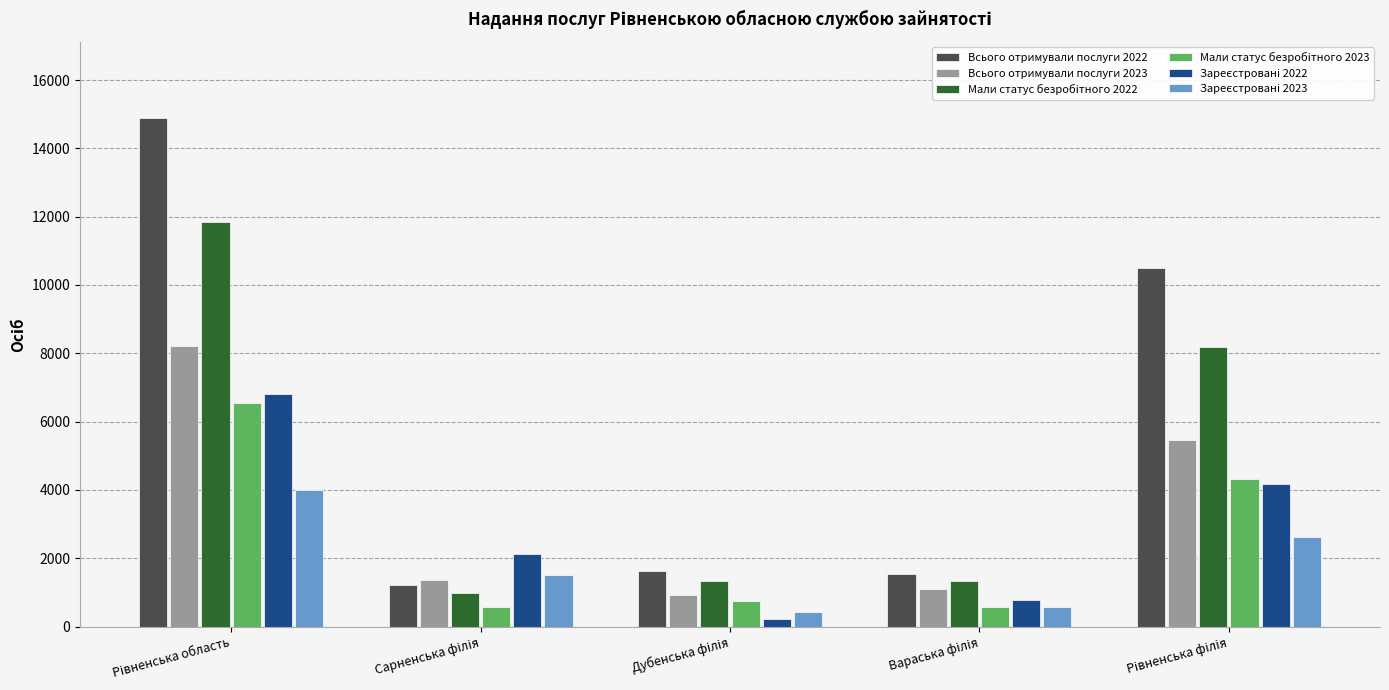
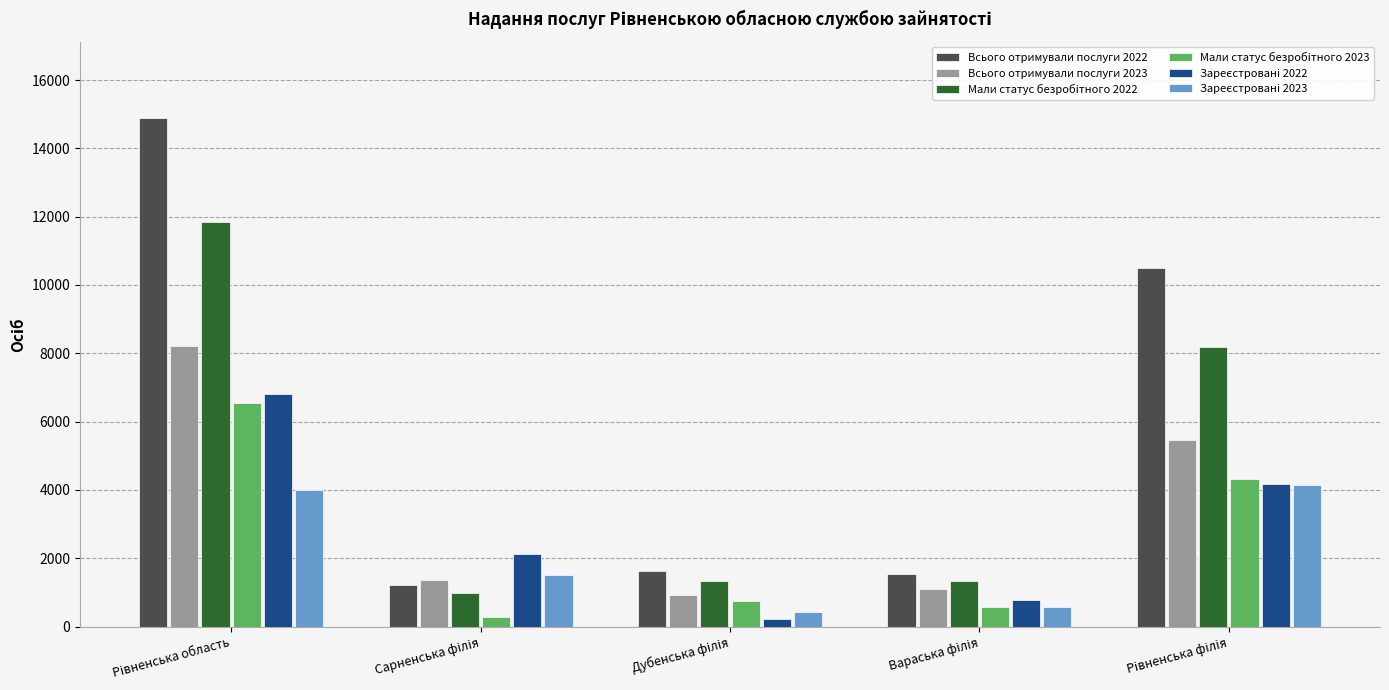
  {
    "Всього отримували послуги 2023": {
      "Рівненська область": 8200,
      "Сарненська філія": 1300,
      "Дубенська філія": 900,
      "Вараська філія": 1100,
      "Рівненська філія": 5400
    },
    "Мали статус безробітного 2023": {
      "Рівненська область": 6500,
-     "Сарненська філія": 600,
+     "Сарненська філія": 300,
      "Дубенська філія": 800,
      "Вараська філія": 600,
      "Рівненська філія": 4300
    },
    "Зареєстровані 2022": {
      "Рівненська область": 6800,
      "Сарненська філія": 2100,
      "Дубенська філія": 200,
      "Вараська філія": 800,
      "Рівненська філія": 4200
    },
    "Зареєстровані 2023": {
      "Рівненська область": 4000,
      "Сарненська філія": 1500,
      "Дубенська філія": 400,
      "Вараська філія": 600,
-     "Рівненська філія": 2600
+     "Рівненська філія": 4100
    }
  }
